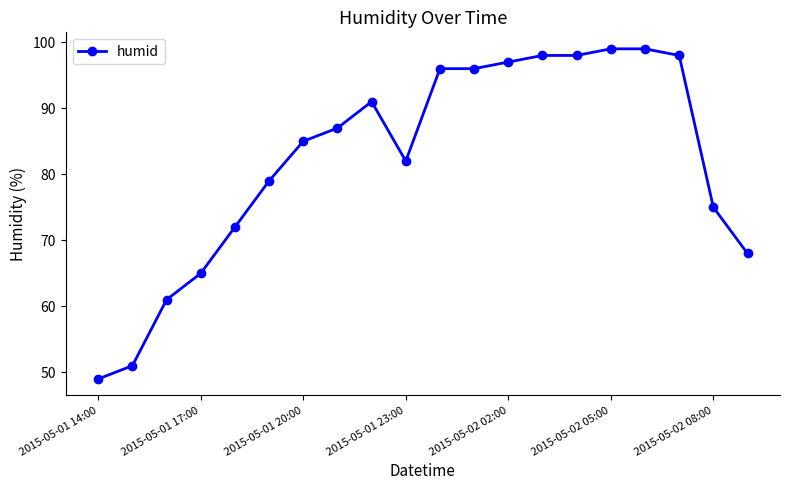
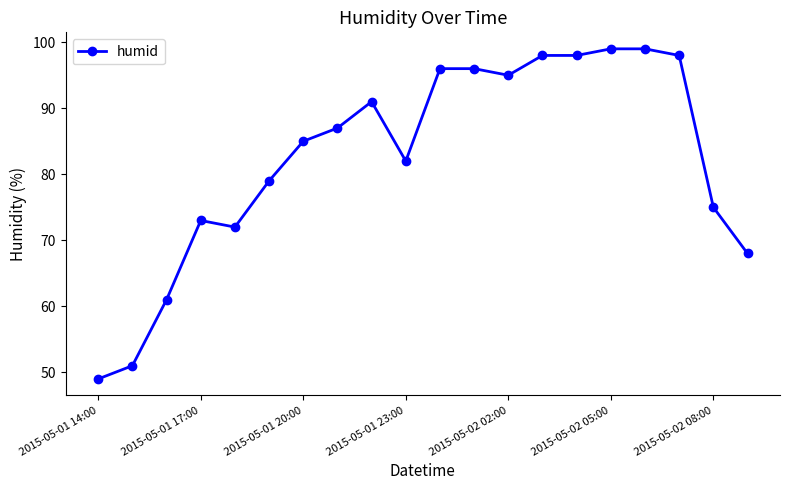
  {
    "2015-05-01 14:00": 49,
-   "2015-05-01 17:00": 65,
+   "2015-05-01 17:00": 73,
    "2015-05-01 20:00": 85,
    "2015-05-01 23:00": 82,
-   "2015-05-02 02:00": 97,
+   "2015-05-02 02:00": 95,
    "2015-05-02 05:00": 99,
    "2015-05-02 08:00": 75
  }
